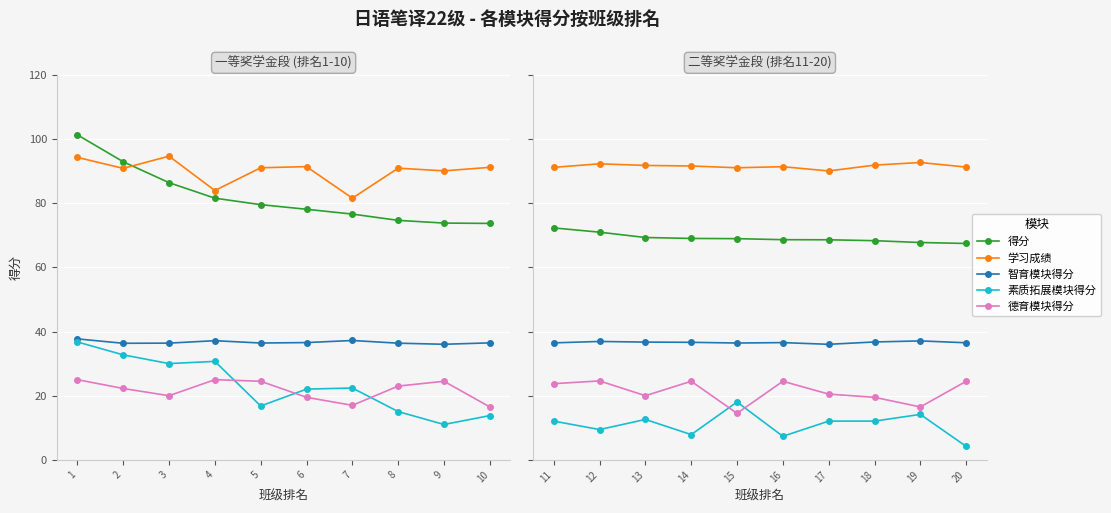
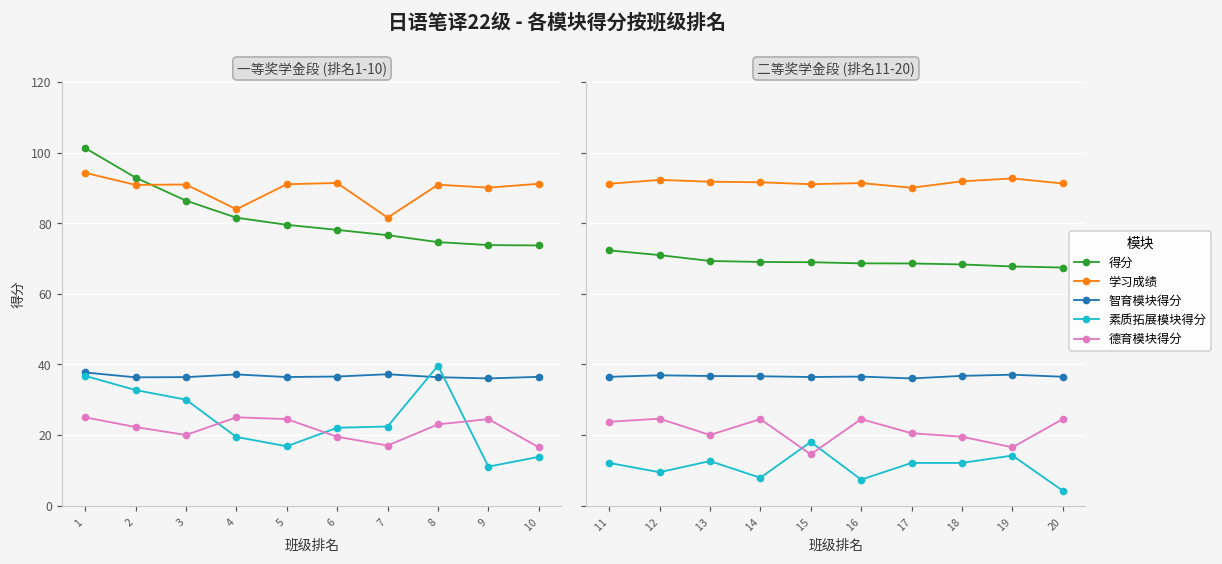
  {
    "一等奖学金段 (排名1-10)": {
      "得分": {
        "1": 101,
        "2": 93,
        "3": 86,
        "4": 82,
        "5": 80,
        "6": 78,
        "7": 77,
        "8": 75,
        "9": 74,
        "10": 74
      },
      "学习成绩": {
        "1": 94,
        "2": 91,
-       "3": 95,
+       "3": 91,
        "4": 84,
        "5": 91,
        "6": 91,
        "7": 82,
        "8": 91,
        "9": 90,
        "10": 91
      },
      "智育模块得分": {
        "1": 38,
        "2": 36,
        "3": 36,
        "4": 37,
        "5": 36,
        "6": 37,
        "7": 37,
        "8": 36,
        "9": 36,
        "10": 36
      },
      "素质拓展模块得分": {
        "1": 37,
        "2": 33,
        "3": 30,
-       "4": 31,
+       "4": 19,
        "5": 17,
        "6": 22,
        "7": 22,
-       "8": 15,
+       "8": 40,
        "9": 11,
        "10": 14
      },
      "德育模块得分": {
        "1": 25,
        "2": 22,
        "3": 20,
        "4": 25,
        "5": 25,
        "6": 20,
        "7": 17,
        "8": 23,
        "9": 25,
        "10": 17
      }
    }
  }
